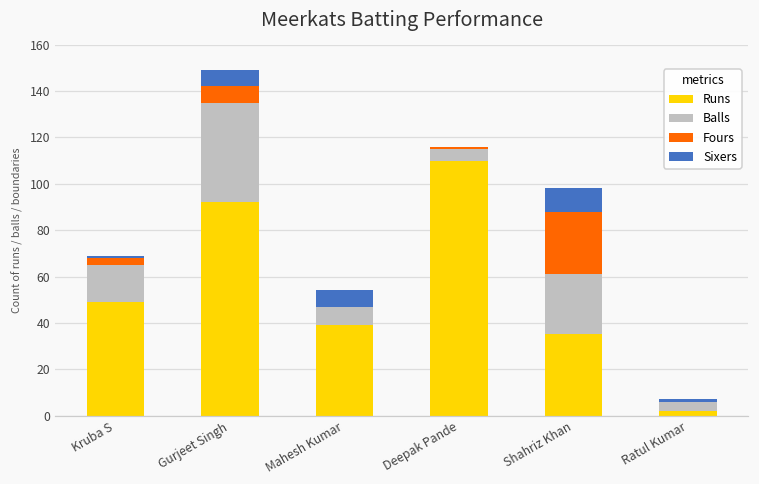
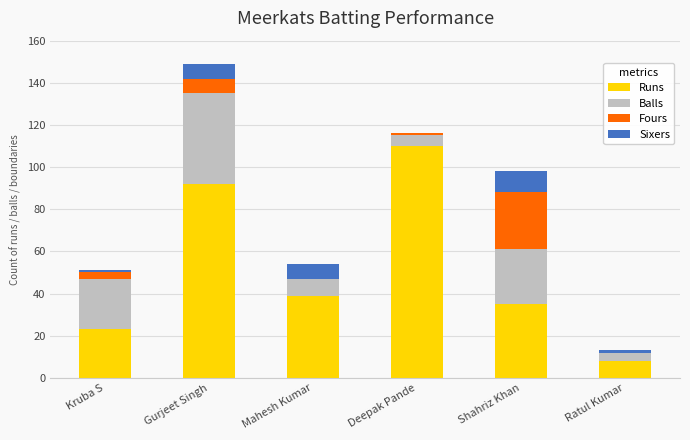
  {
    "Runs": {
-     "Kruba S": 49,
+     "Kruba S": 23,
      "Gurjeet Singh": 92,
      "Mahesh Kumar": 39,
      "Deepak Pande": 110,
      "Shahriz Khan": 35,
-     "Ratul Kumar": 2
+     "Ratul Kumar": 8
    },
    "Balls": {
-     "Kruba S": 16,
+     "Kruba S": 24,
      "Gurjeet Singh": 43,
      "Mahesh Kumar": 8,
      "Deepak Pande": 5,
      "Shahriz Khan": 26,
      "Ratul Kumar": 4
    },
    "Fours": {
      "Kruba S": 3,
      "Gurjeet Singh": 7,
      "Mahesh Kumar": 0,
      "Shahriz Khan": 27,
      "Ratul Kumar": 0
    },
    "Sixers": {
      "Gurjeet Singh": 7,
      "Mahesh Kumar": 7,
      "Deepak Pande": 0,
      "Shahriz Khan": 10
    }
  }
